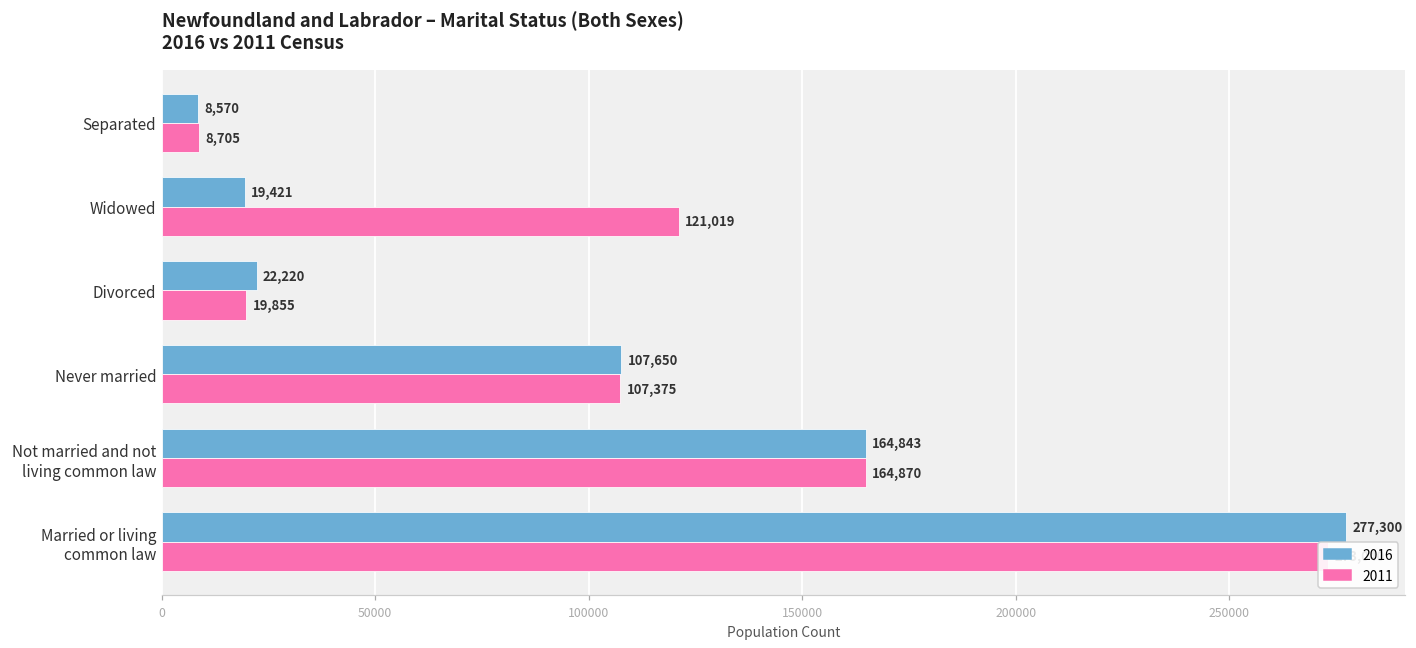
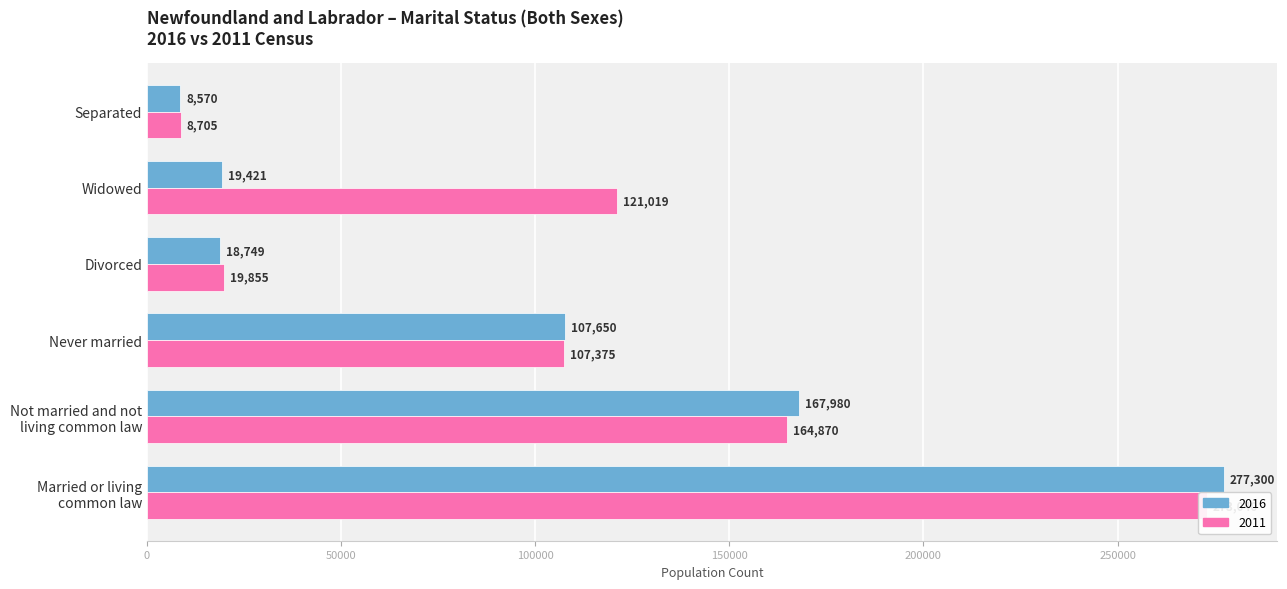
  {
    "2016": {
      "Separated": "8,570",
      "Widowed": "19,421",
-     "Divorced": "22,220",
+     "Divorced": "18,749",
      "Never married": "107,650",
-     "Not married and not living common law": "164,843",
+     "Not married and not living common law": "167,980",
      "Married or living common law": "277,300"
    },
    "2011": {
      "Separated": "8,705",
      "Widowed": "121,019",
      "Divorced": "19,855",
      "Never married": "107,375",
      "Not married and not living common law": "164,870"
    }
  }
